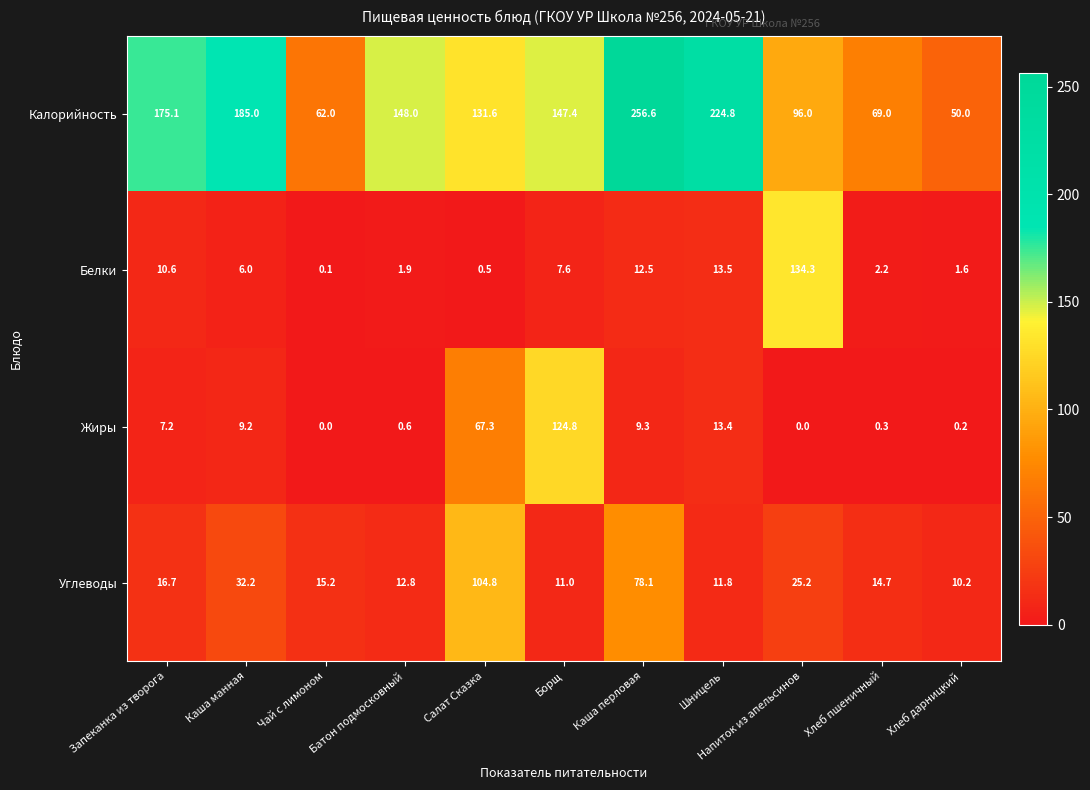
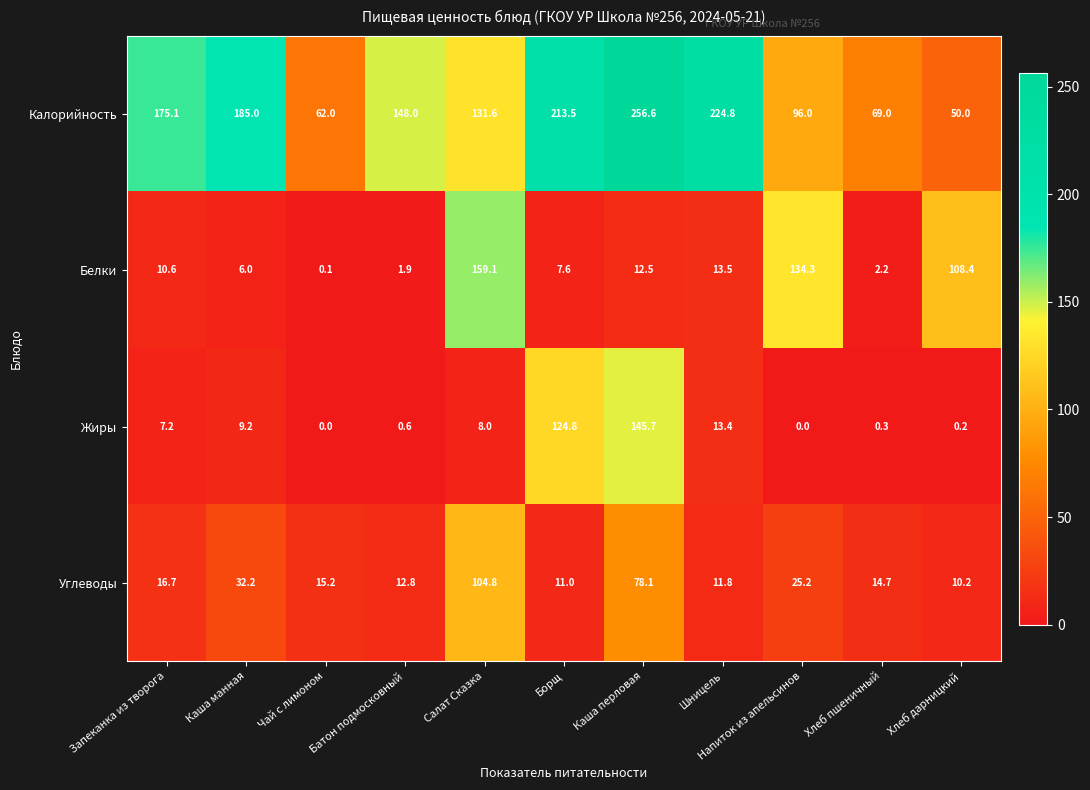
  {
    "Калорийность": {
      "Запеканка из творога": 175.1,
      "Каша манная": 185.0,
      "Чай с лимоном": 62.0,
      "Батон подмосковный": 148.0,
      "Салат Сказка": 131.6,
-     "Борщ": 147.4,
+     "Борщ": 213.5,
      "Каша перловая": 256.6,
      "Шницель": 224.8,
      "Напиток из апельсинов": 96.0,
      "Хлеб пшеничный": 69.0,
      "Хлеб дарницкий": 50.0
    },
    "Белки": {
      "Запеканка из творога": 10.6,
      "Каша манная": 6.0,
      "Чай с лимоном": 0.1,
      "Батон подмосковный": 1.9,
-     "Салат Сказка": 0.5,
+     "Салат Сказка": 159.1,
      "Борщ": 7.6,
      "Каша перловая": 12.5,
      "Шницель": 13.5,
      "Напиток из апельсинов": 134.3,
      "Хлеб пшеничный": 2.2,
-     "Хлеб дарницкий": 1.6
+     "Хлеб дарницкий": 108.4
    },
    "Жиры": {
      "Запеканка из творога": 7.2,
      "Каша манная": 9.2,
      "Чай с лимоном": 0.0,
      "Батон подмосковный": 0.6,
-     "Салат Сказка": 67.3,
+     "Салат Сказка": 8.0,
      "Борщ": 124.8,
-     "Каша перловая": 9.3,
+     "Каша перловая": 145.7,
      "Шницель": 13.4,
      "Напиток из апельсинов": 0.0,
      "Хлеб пшеничный": 0.3,
      "Хлеб дарницкий": 0.2
    },
    "Углеводы": {
      "Запеканка из творога": 16.7,
      "Каша манная": 32.2,
      "Чай с лимоном": 15.2,
      "Батон подмосковный": 12.8,
      "Салат Сказка": 104.8,
      "Борщ": 11.0,
      "Каша перловая": 78.1,
      "Шницель": 11.8,
      "Напиток из апельсинов": 25.2,
      "Хлеб пшеничный": 14.7,
      "Хлеб дарницкий": 10.2
    }
  }
